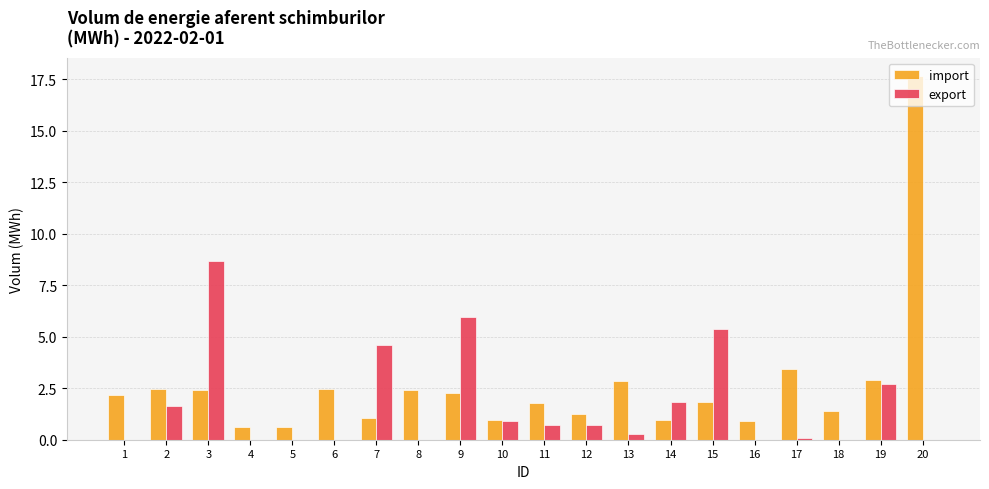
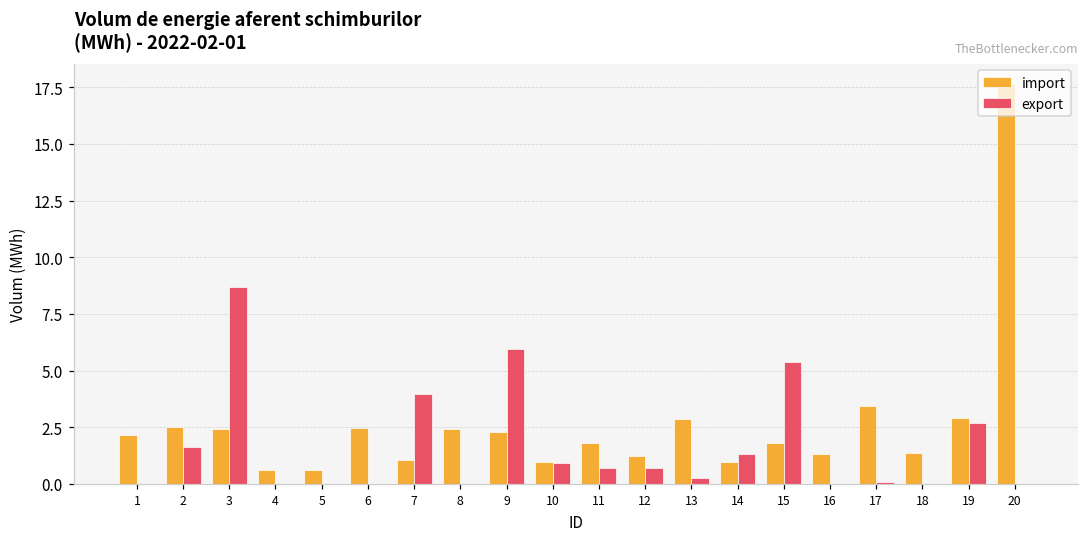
  {
    "import": {
      "1": 2.2,
      "2": 2.5,
      "3": 2.4,
      "4": 0.6,
      "5": 0.6,
      "6": 2.5,
      "7": 1.0,
      "8": 2.4,
      "9": 2.3,
      "10": 1.0,
      "11": 1.8,
      "12": 1.2,
      "13": 2.9,
      "14": 0.9,
      "15": 1.8,
-     "16": 0.9,
+     "16": 1.3,
      "17": 3.4,
      "18": 1.4,
      "19": 2.9
    },
    "export": {
      "1": 0.0,
      "2": 1.6,
      "3": 8.7,
      "4": 0.0,
      "5": 0.0,
      "6": 0.0,
-     "7": 4.6,
+     "7": 4.0,
      "8": 0.0,
      "9": 5.9,
      "10": 0.9,
      "11": 0.7,
      "12": 0.7,
      "13": 0.3,
-     "14": 1.8,
+     "14": 1.3,
      "15": 5.4,
      "16": 0.0,
      "18": 0.0,
      "19": 2.7,
      "20": 0.0
    }
  }
